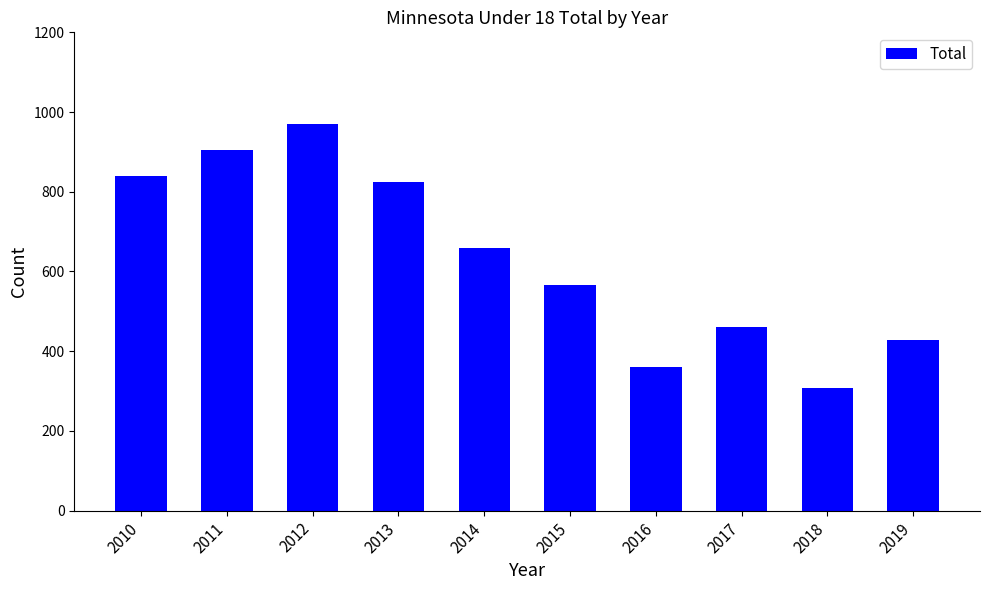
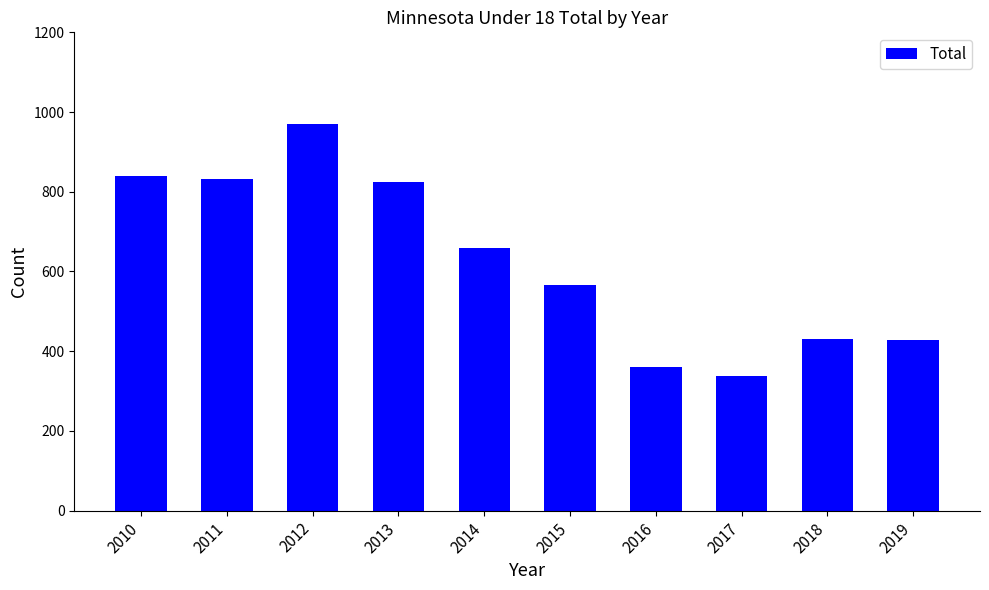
  {
    "2010": 840,
-   "2011": 910,
+   "2011": 830,
    "2012": 970,
    "2013": 820,
    "2014": 660,
    "2015": 570,
    "2016": 360,
-   "2017": 460,
-   "2018": 310,
+   "2017": 340,
+   "2018": 430,
    "2019": 430
  }
